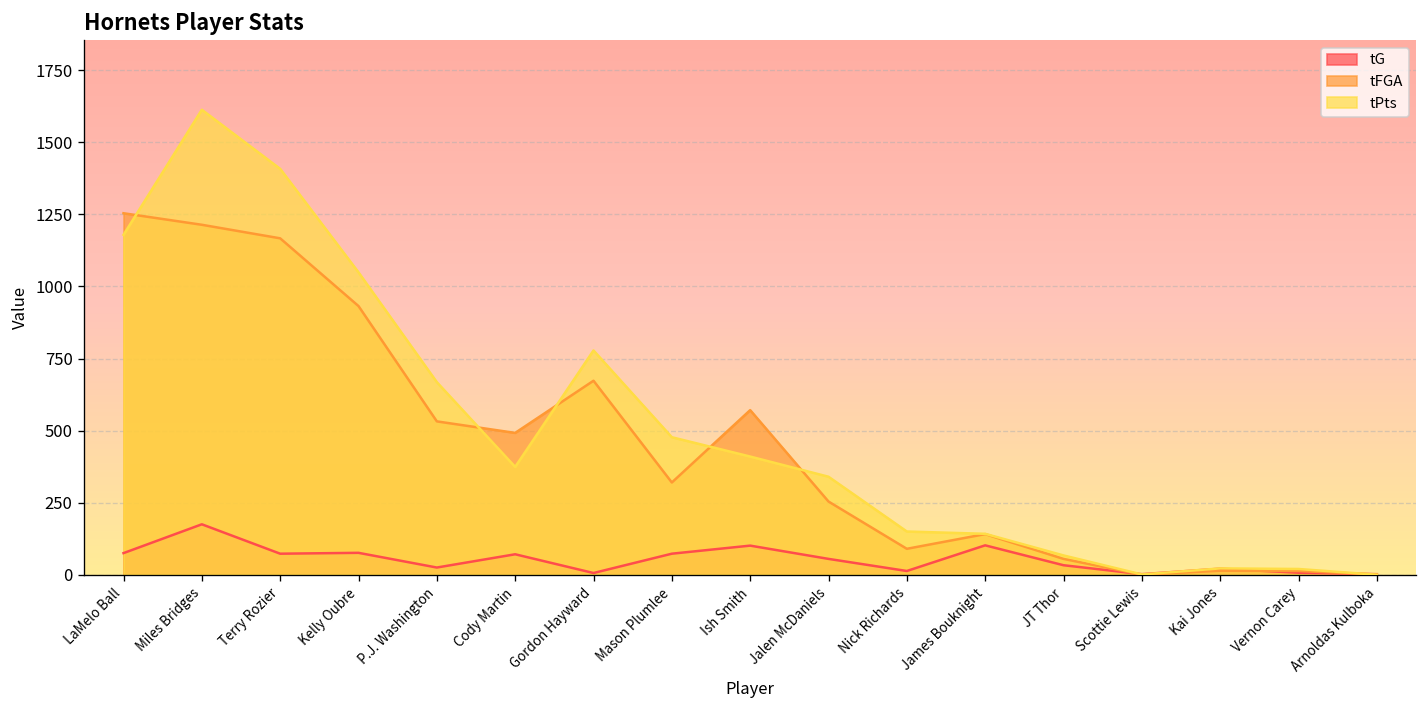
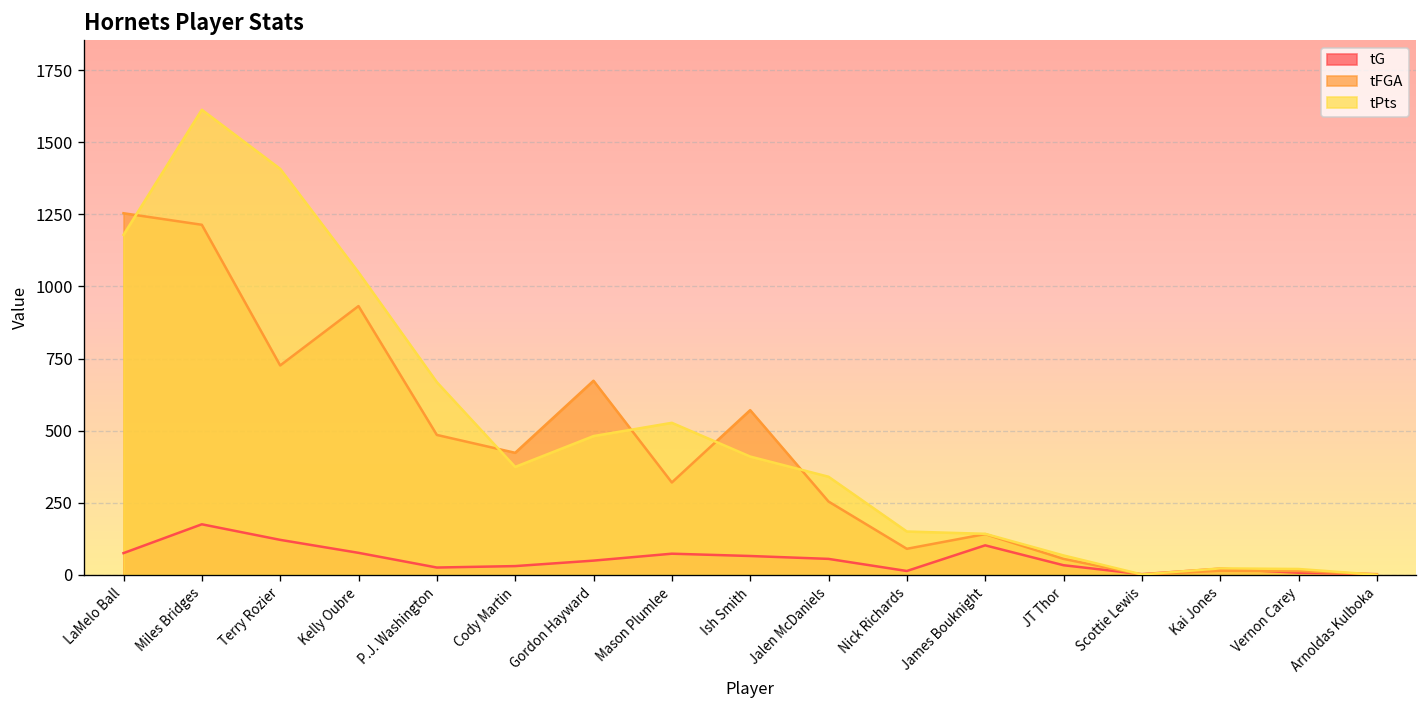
  {
    "tG": {
      "LaMelo Ball": 80,
      "Miles Bridges": 180,
-     "Terry Rozier": 70,
+     "Terry Rozier": 120,
      "Kelly Oubre": 80,
      "P.J. Washington": 30,
-     "Cody Martin": 70,
-     "Gordon Hayward": 10,
+     "Cody Martin": 30,
+     "Gordon Hayward": 50,
      "Mason Plumlee": 70,
-     "Ish Smith": 100,
+     "Ish Smith": 70,
      "Jalen McDaniels": 60,
      "Nick Richards": 10,
      "James Bouknight": 100,
      "JT Thor": 30
    },
    "tFGA": {
      "LaMelo Ball": 1250,
      "Miles Bridges": 1210,
-     "Terry Rozier": 1170,
+     "Terry Rozier": 730,
      "Kelly Oubre": 930,
-     "P.J. Washington": 530,
-     "Cody Martin": 490,
+     "P.J. Washington": 490,
+     "Cody Martin": 420,
      "Gordon Hayward": 670,
      "Mason Plumlee": 320,
      "Ish Smith": 570,
      "Jalen McDaniels": 250,
      "Nick Richards": 90,
      "JT Thor": 60
    },
    "tPts": {
      "LaMelo Ball": 1180,
      "Miles Bridges": 1610,
      "Terry Rozier": 1410,
      "Kelly Oubre": 1050,
      "P.J. Washington": 670,
      "Cody Martin": 370,
-     "Gordon Hayward": 780,
-     "Mason Plumlee": 480,
+     "Gordon Hayward": 480,
+     "Mason Plumlee": 530,
      "Ish Smith": 410,
      "Jalen McDaniels": 340,
      "Nick Richards": 150,
      "JT Thor": 70
    }
  }
